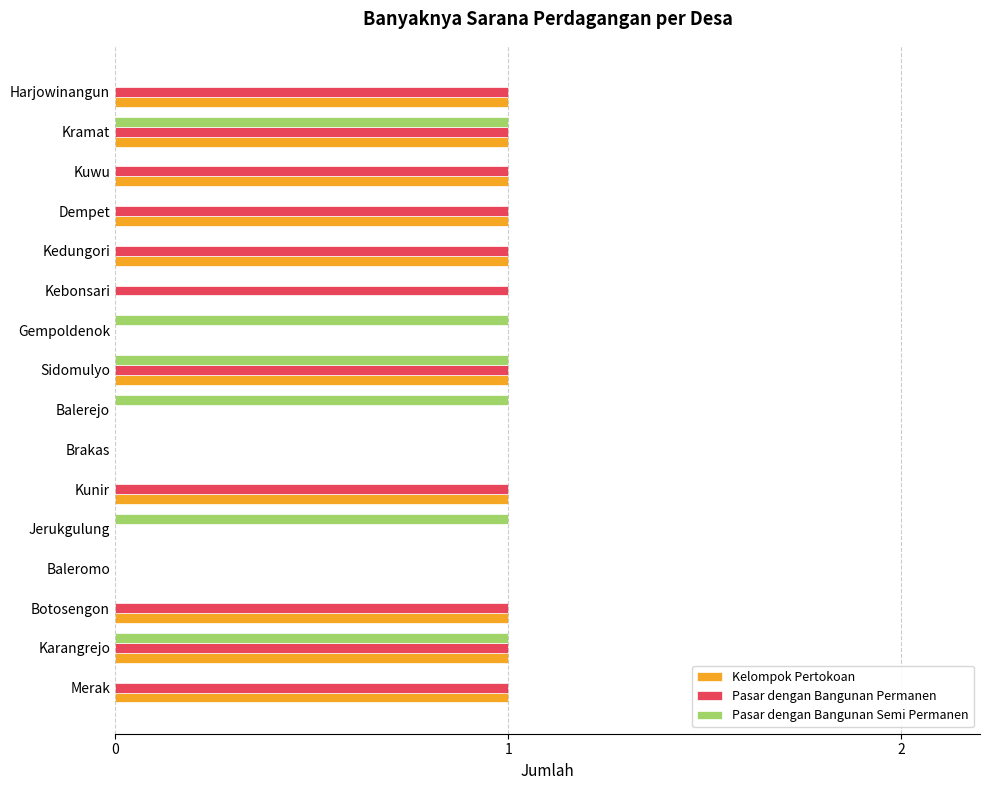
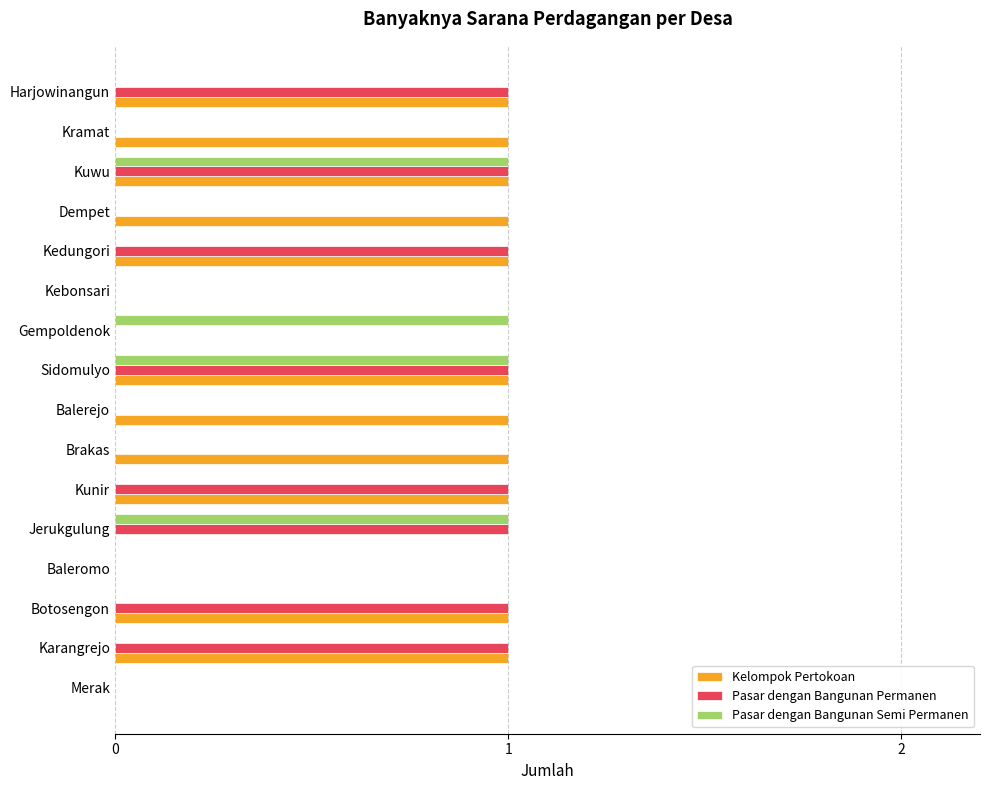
  {
    "Kelompok Pertokoan": {
      "Harjowinangun": 1,
      "Kramat": 1,
      "Kuwu": 1,
      "Dempet": 1,
      "Kedungori": 1,
      "Kebonsari": 0,
      "Gempoldenok": 0,
      "Sidomulyo": 1,
-     "Balerejo": 0,
-     "Brakas": 0,
+     "Balerejo": 1,
+     "Brakas": 1,
      "Kunir": 1,
      "Jerukgulung": 0,
      "Baleromo": 0,
      "Botosengon": 1,
      "Karangrejo": 1,
-     "Merak": 1
+     "Merak": 0
    },
    "Pasar dengan Bangunan Permanen": {
      "Harjowinangun": 1,
-     "Kramat": 1,
+     "Kramat": 0,
      "Kuwu": 1,
-     "Dempet": 1,
+     "Dempet": 0,
      "Kedungori": 1,
-     "Kebonsari": 1,
+     "Kebonsari": 0,
      "Gempoldenok": 0,
      "Sidomulyo": 1,
      "Balerejo": 0,
      "Brakas": 0,
      "Kunir": 1,
-     "Jerukgulung": 0,
+     "Jerukgulung": 1,
      "Baleromo": 0,
      "Botosengon": 1,
      "Karangrejo": 1,
-     "Merak": 1
+     "Merak": 0
    },
    "Pasar dengan Bangunan Semi Permanen": {
      "Harjowinangun": 0,
-     "Kramat": 1,
-     "Kuwu": 0,
+     "Kramat": 0,
+     "Kuwu": 1,
      "Dempet": 0,
      "Kedungori": 0,
      "Kebonsari": 0,
      "Gempoldenok": 1,
      "Sidomulyo": 1,
-     "Balerejo": 1,
+     "Balerejo": 0,
      "Brakas": 0,
      "Kunir": 0,
      "Jerukgulung": 1,
      "Baleromo": 0,
      "Botosengon": 0,
-     "Karangrejo": 1,
+     "Karangrejo": 0,
      "Merak": 0
    }
  }
